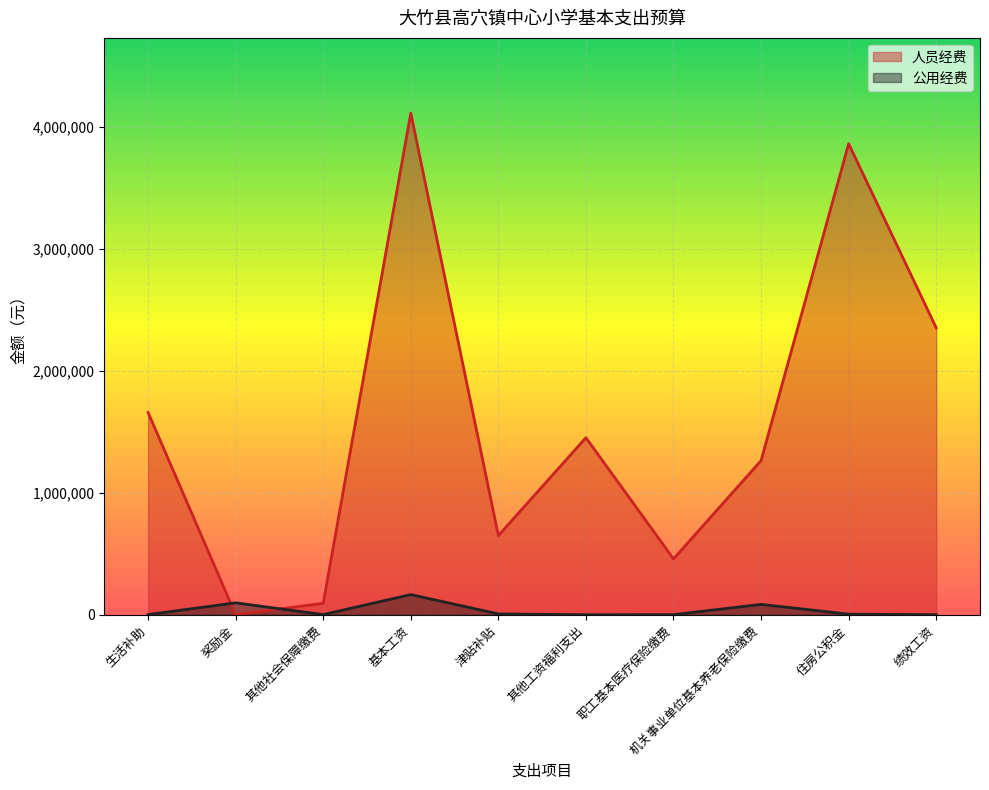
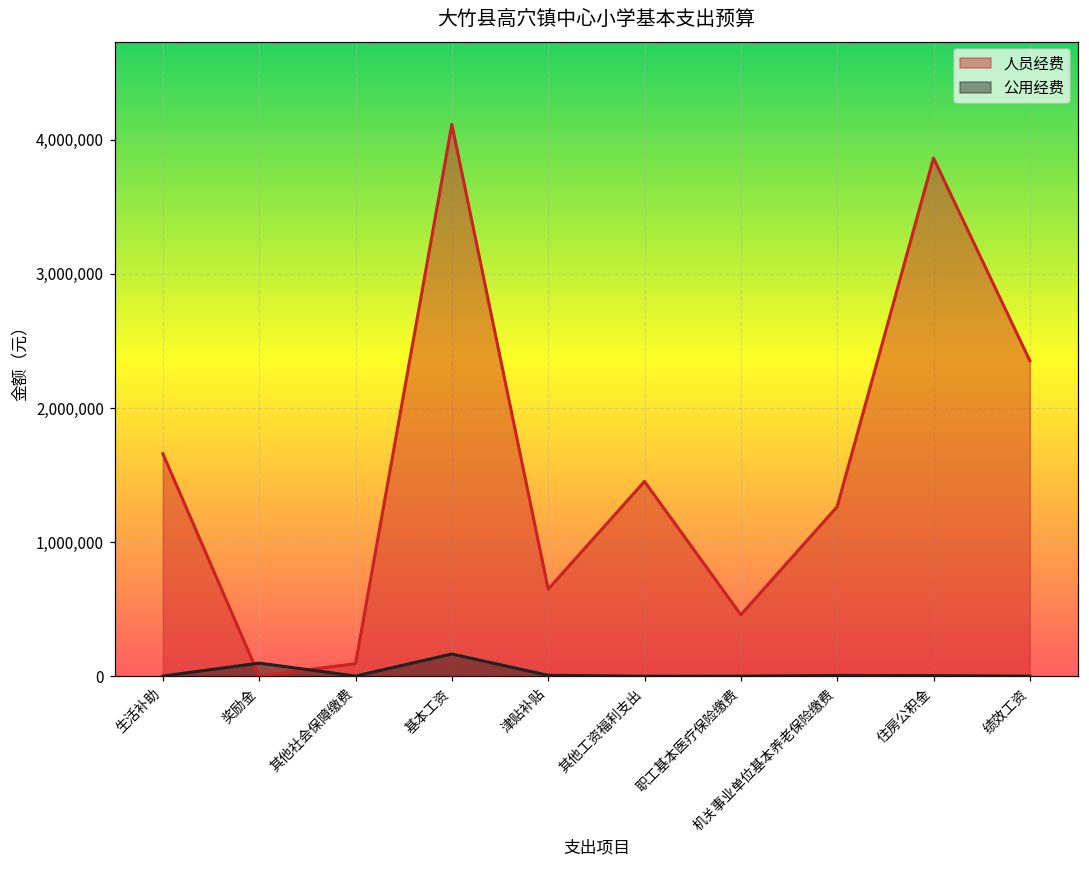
  {
    "人员经费": {
      "生活补助": "1,660,000",
      "奖励金": "0",
      "其他社会保障缴费": "90,000",
      "基本工资": "4,110,000",
      "津贴补贴": "650,000",
      "其他工资福利支出": "1,450,000",
      "职工基本医疗保险缴费": "460,000",
      "机关事业单位基本养老保险缴费": "1,260,000",
      "住房公积金": "3,860,000",
      "绩效工资": "2,350,000"
    },
    "公用经费": {
      "生活补助": "0",
      "奖励金": "100,000",
      "其他社会保障缴费": "0",
      "基本工资": "170,000",
      "津贴补贴": "10,000",
      "其他工资福利支出": "0",
      "职工基本医疗保险缴费": "0",
-     "机关事业单位基本养老保险缴费": "90,000",
+     "机关事业单位基本养老保险缴费": "10,000",
      "住房公积金": "10,000",
      "绩效工资": "0"
    }
  }
